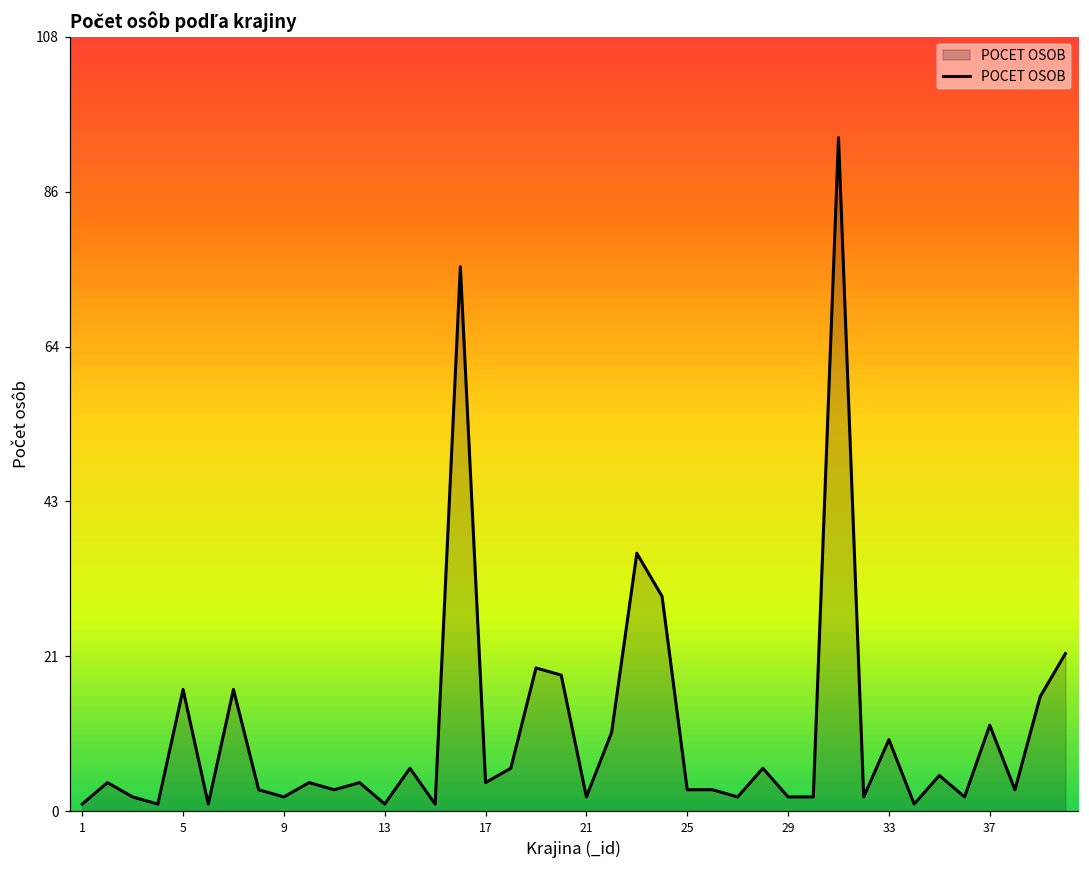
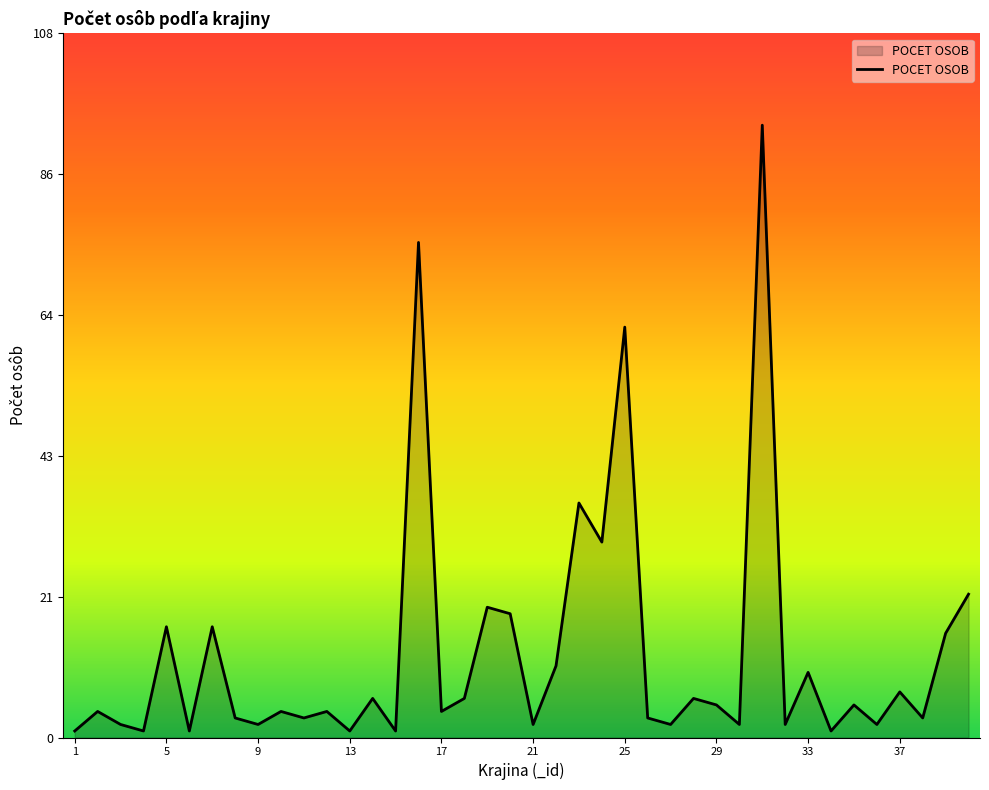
  {
    "1": 1,
    "5": 17,
    "9": 2,
    "13": 1,
    "17": 4,
    "21": 2,
-   "25": 3,
-   "29": 2,
+   "25": 63,
+   "29": 5,
    "33": 10,
-   "37": 12
+   "37": 7
  }
